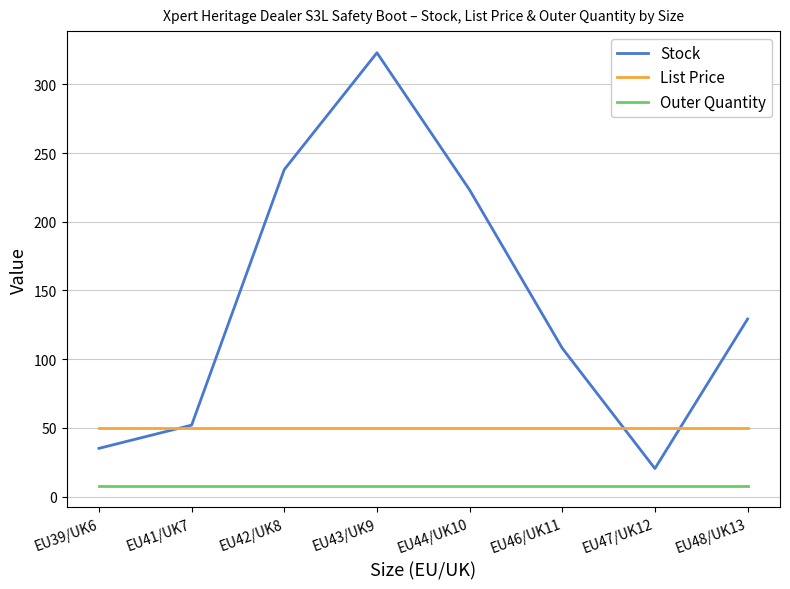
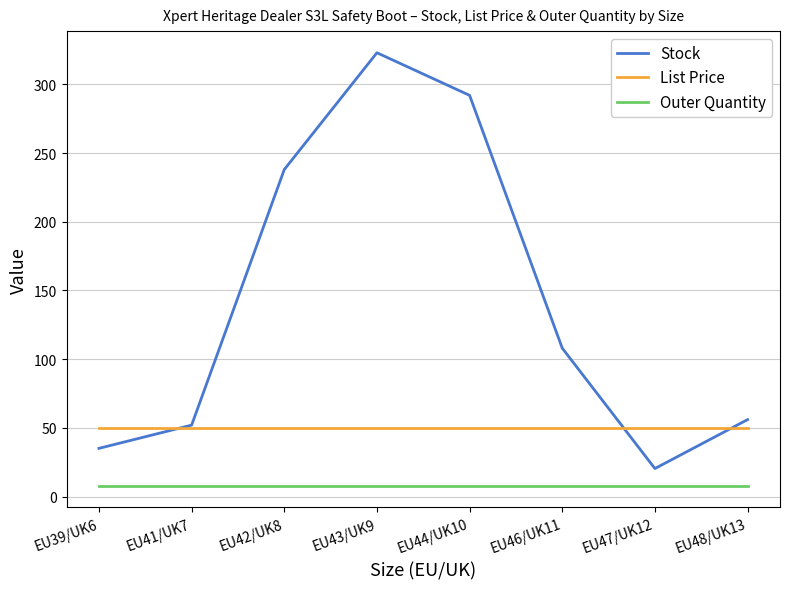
  {
    "Stock": {
      "EU39/UK6": 35,
      "EU41/UK7": 52,
      "EU42/UK8": 238,
      "EU43/UK9": 323,
-     "EU44/UK10": 223,
+     "EU44/UK10": 292,
      "EU46/UK11": 108,
      "EU47/UK12": 20,
-     "EU48/UK13": 129
+     "EU48/UK13": 56
    },
    "List Price": {
      "EU39/UK6": 50,
      "EU41/UK7": 50,
      "EU42/UK8": 50,
      "EU43/UK9": 50,
      "EU44/UK10": 50,
      "EU46/UK11": 50,
      "EU47/UK12": 50,
      "EU48/UK13": 50
    },
    "Outer Quantity": {
      "EU39/UK6": 8,
      "EU41/UK7": 8,
      "EU42/UK8": 8,
      "EU43/UK9": 8,
      "EU44/UK10": 8,
      "EU46/UK11": 8,
      "EU47/UK12": 8,
      "EU48/UK13": 8
    }
  }
